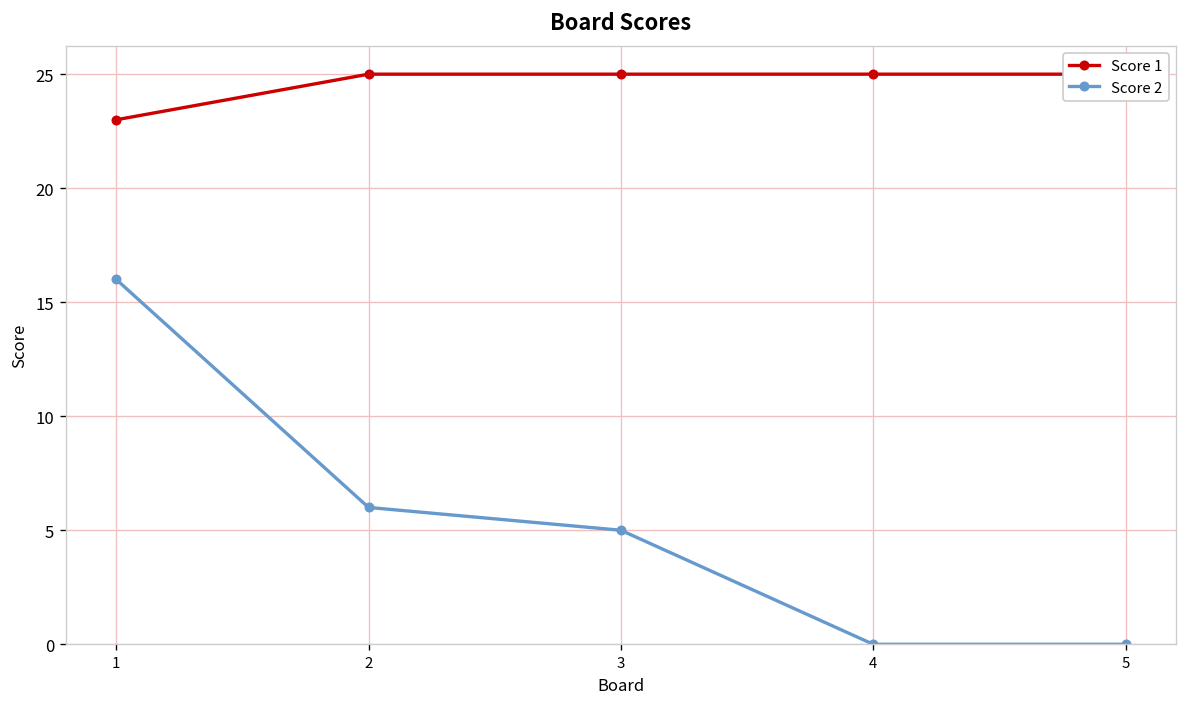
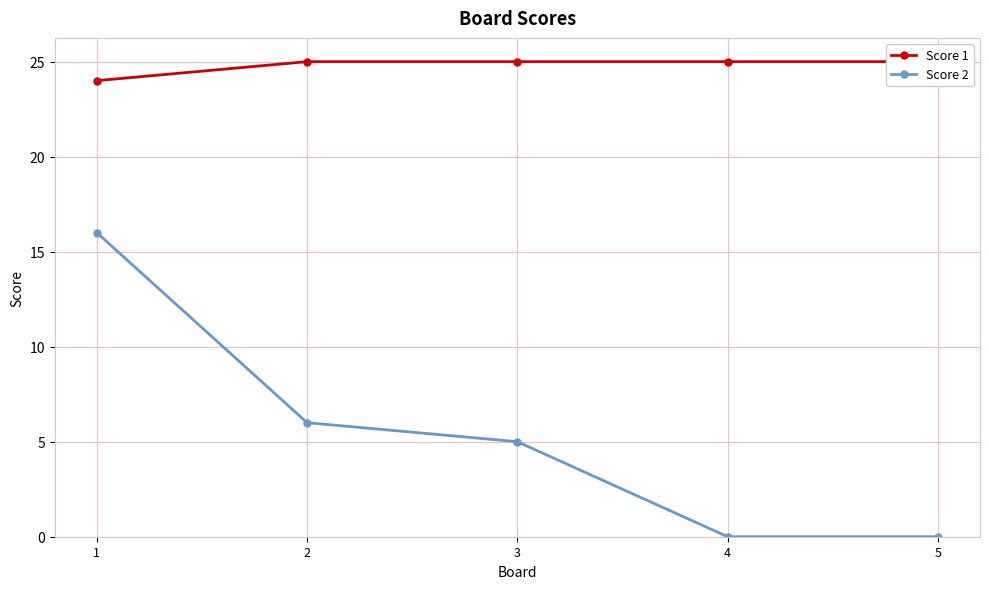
  {
    "Score 1": {
-     "1": 23,
+     "1": 24,
      "2": 25,
      "3": 25,
      "4": 25
    },
    "Score 2": {
      "1": 16,
      "2": 6,
      "3": 5,
      "4": 0,
      "5": 0
    }
  }
